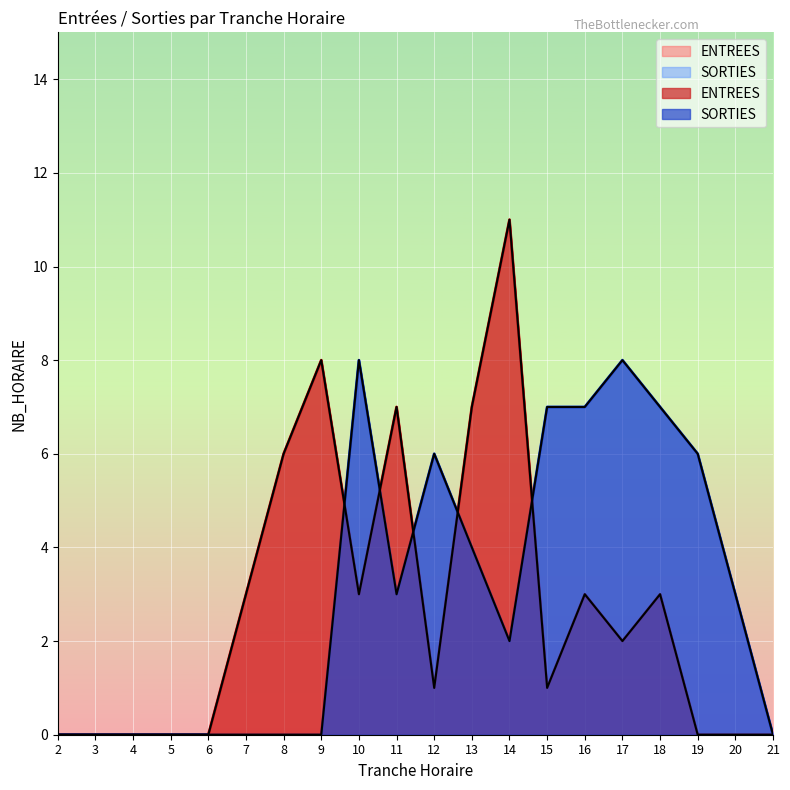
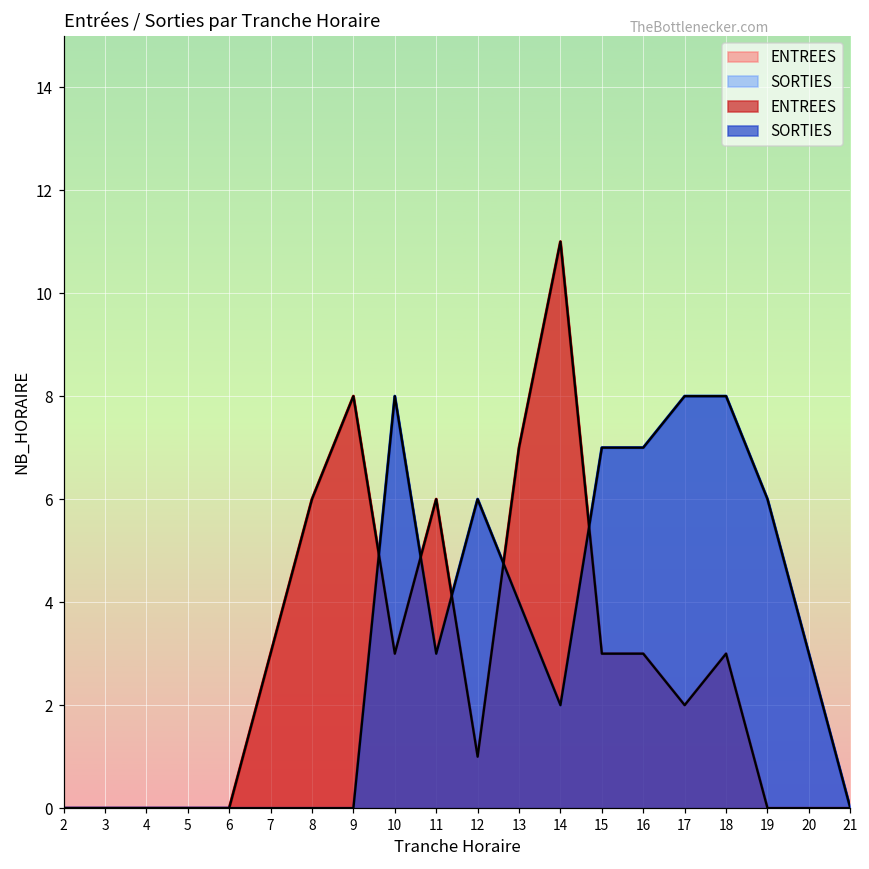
  {
    "ENTREES": {
      "7": 3,
      "8": 6,
      "9": 8,
      "10": 3,
-     "11": 7,
+     "11": 6,
      "12": 1,
      "13": 7,
      "14": 11,
-     "15": 1,
+     "15": 3,
      "16": 3,
      "17": 2,
      "18": 3,
      "19": 0,
      "20": 0
    },
    "SORTIES": {
      "7": 0,
      "8": 0,
      "9": 0,
      "10": 8,
      "11": 3,
      "12": 6,
      "13": 4,
      "14": 2,
      "15": 7,
      "16": 7,
      "17": 8,
-     "18": 7,
+     "18": 8,
      "19": 6,
      "20": 3
    }
  }
